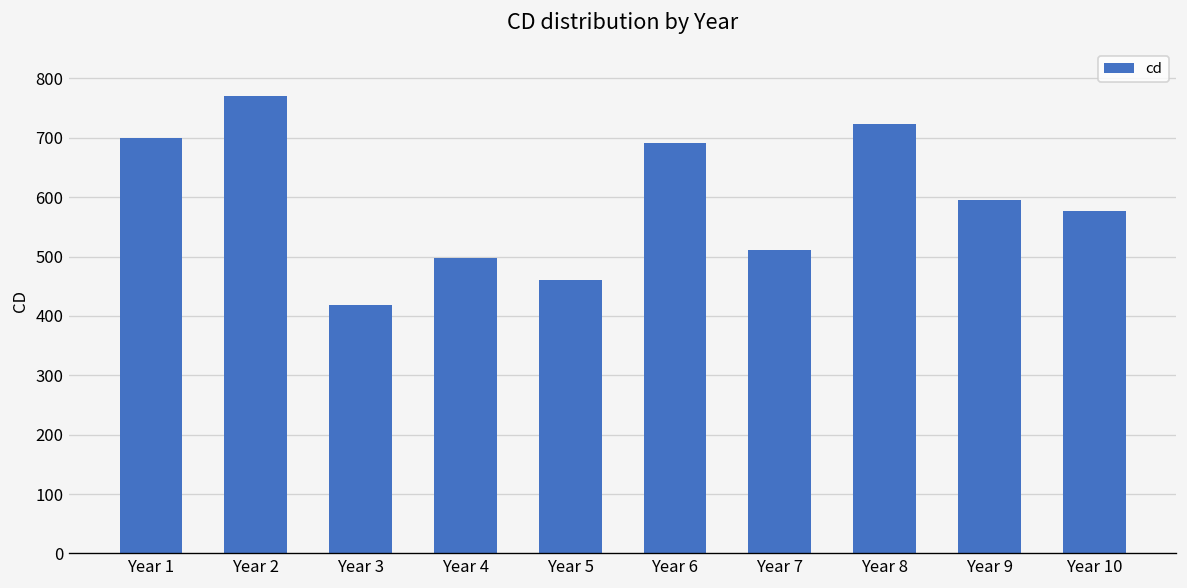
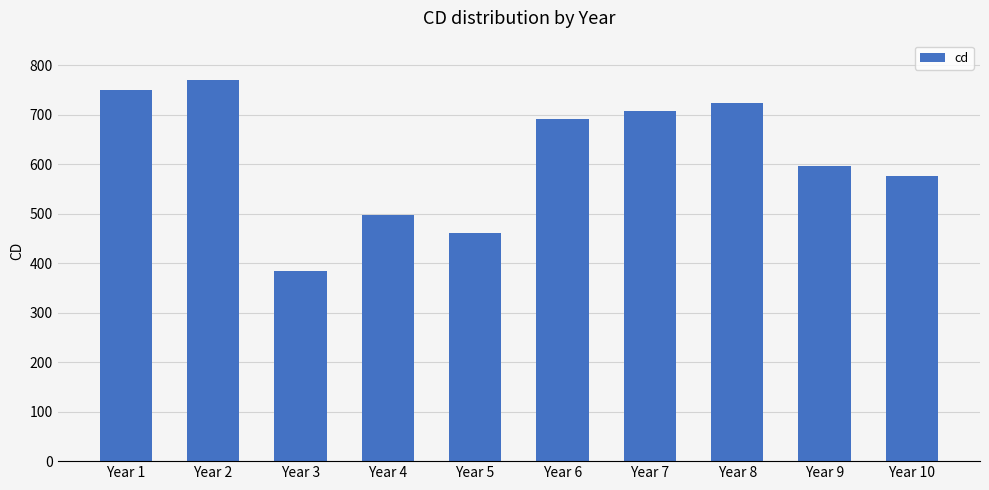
  {
-   "Year 1": 700,
+   "Year 1": 750,
    "Year 2": 770,
-   "Year 3": 420,
+   "Year 3": 390,
    "Year 4": 500,
    "Year 5": 460,
    "Year 6": 690,
-   "Year 7": 510,
+   "Year 7": 710,
    "Year 8": 720,
    "Year 9": 600,
    "Year 10": 580
  }
